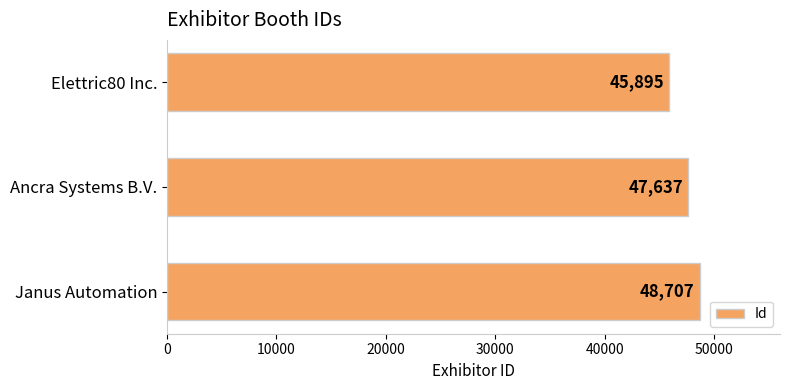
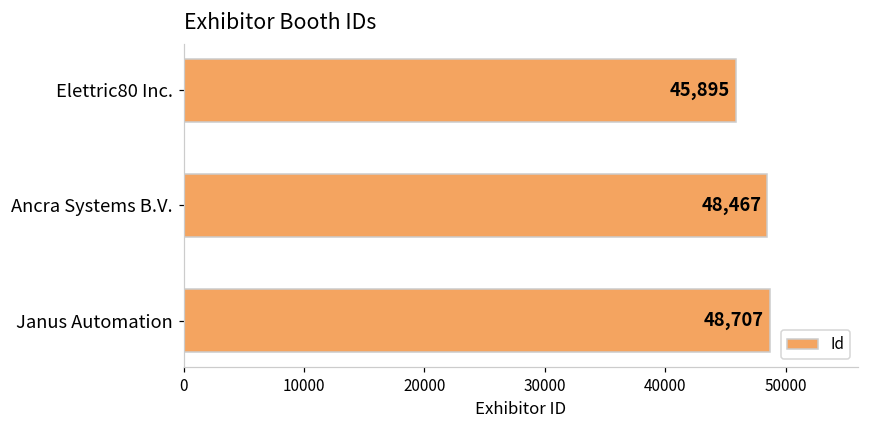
  {
    "Elettric80 Inc.": "45,895",
-   "Ancra Systems B.V.": "47,637",
+   "Ancra Systems B.V.": "48,467",
    "Janus Automation": "48,707"
  }
